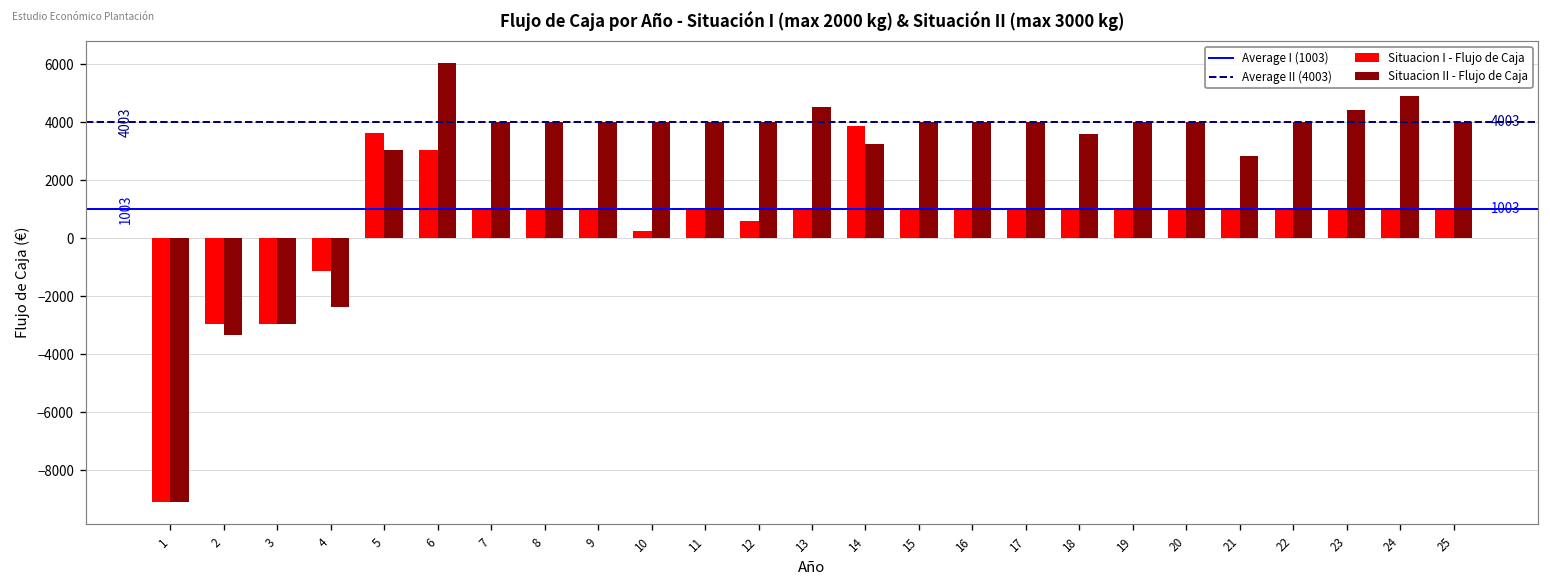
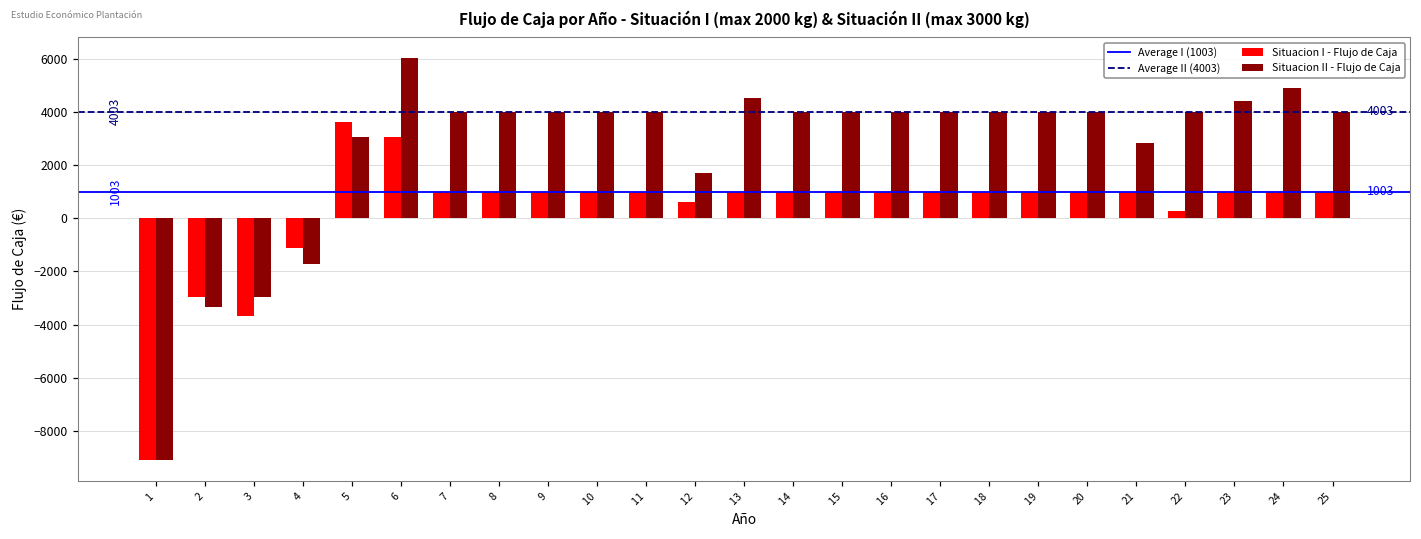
  {
    "Situacion I - Flujo de Caja": {
      "1": -9100,
      "2": -3000,
-     "3": -3000,
+     "3": -3700,
      "4": -1100,
      "5": 3600,
      "6": 3000,
      "7": 1000,
      "8": 1000,
      "9": 1000,
-     "10": 200,
+     "10": 1000,
      "11": 1000,
      "12": 600,
      "13": 1000,
-     "14": 3900,
+     "14": 1000,
      "15": 1000,
      "16": 1000,
      "17": 1000,
      "18": 1000,
      "19": 1000,
      "20": 1000,
      "21": 1000,
-     "22": 1000,
+     "22": 300,
      "23": 1000,
      "24": 1000,
      "25": 1000
    },
    "Situacion II - Flujo de Caja": {
      "1": -9100,
      "2": -3400,
      "3": -3000,
-     "4": -2400,
+     "4": -1700,
      "5": 3000,
      "6": 6000,
      "7": 4000,
      "8": 4000,
      "9": 4000,
      "10": 4000,
      "11": 4000,
-     "12": 4000,
+     "12": 1700,
      "13": 4500,
-     "14": 3300,
+     "14": 4000,
      "15": 4000,
      "16": 4000,
      "17": 4000,
-     "18": 3600,
+     "18": 4000,
      "19": 4000,
      "20": 4000,
      "21": 2800,
      "22": 4000,
      "23": 4400,
      "24": 4900
    }
  }
